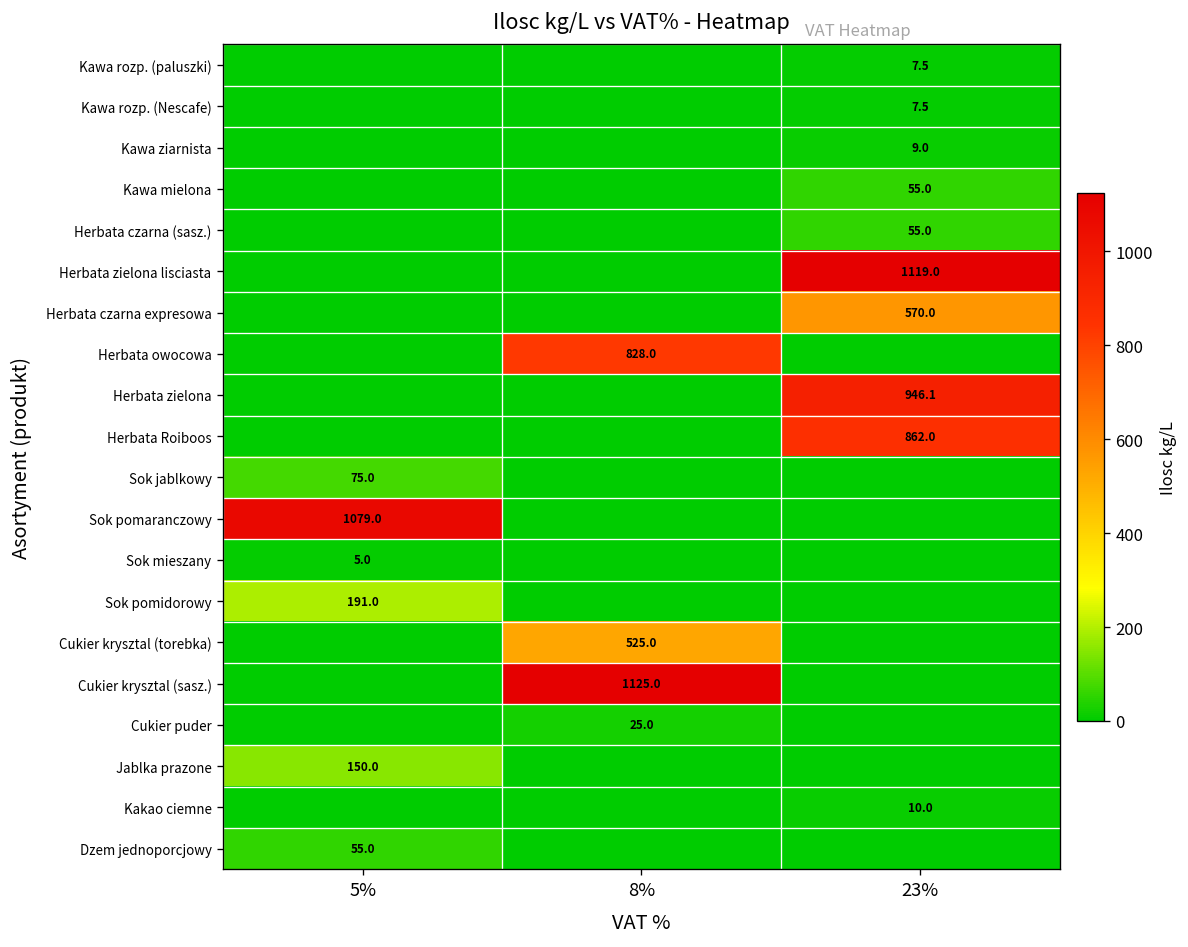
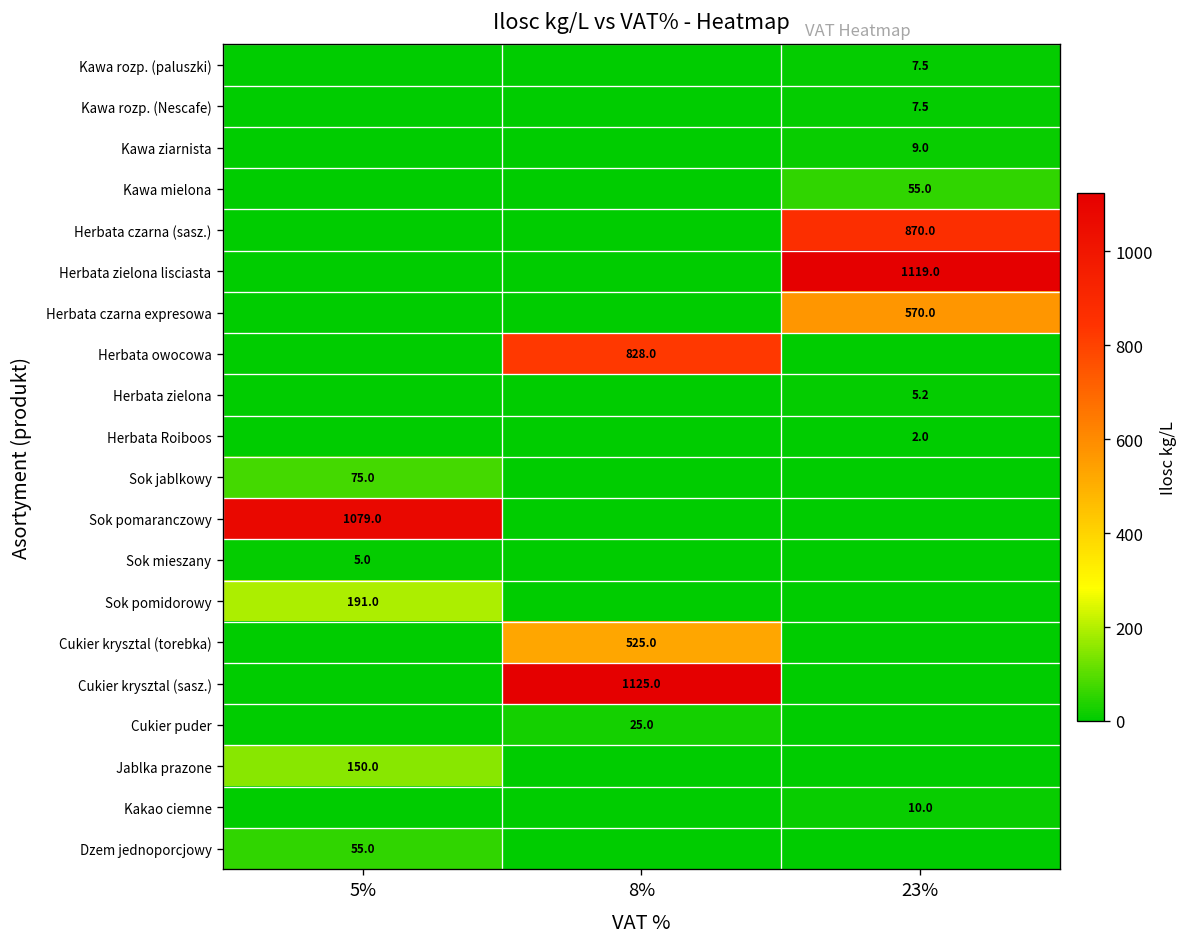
  {
    "Kawa rozp. (paluszki)": {
      "23%": 7.5
    },
    "Kawa rozp. (Nescafe)": {
      "23%": 7.5
    },
    "Kawa ziarnista": {
      "23%": 9.0
    },
    "Kawa mielona": {
      "23%": 55.0
    },
    "Herbata czarna (sasz.)": {
-     "23%": 55.0
+     "23%": 870.0
    },
    "Herbata zielona lisciasta": {
      "23%": 1119.0
    },
    "Herbata czarna expresowa": {
      "23%": 570.0
    },
    "Herbata owocowa": {
      "8%": 828.0
    },
    "Herbata zielona": {
-     "23%": 946.1
+     "23%": 5.2
    },
    "Herbata Roiboos": {
-     "23%": 862.0
+     "23%": 2.0
    },
    "Sok jablkowy": {
      "5%": 75.0
    },
    "Sok pomaranczowy": {
      "5%": 1079.0
    },
    "Sok mieszany": {
      "5%": 5.0
    },
    "Sok pomidorowy": {
      "5%": 191.0
    },
    "Cukier krysztal (torebka)": {
      "8%": 525.0
    },
    "Cukier krysztal (sasz.)": {
      "8%": 1125.0
    },
    "Cukier puder": {
      "8%": 25.0
    },
    "Jablka prazone": {
      "5%": 150.0
    },
    "Kakao ciemne": {
      "23%": 10.0
    },
    "Dzem jednoporcjowy": {
      "5%": 55.0
    }
  }
